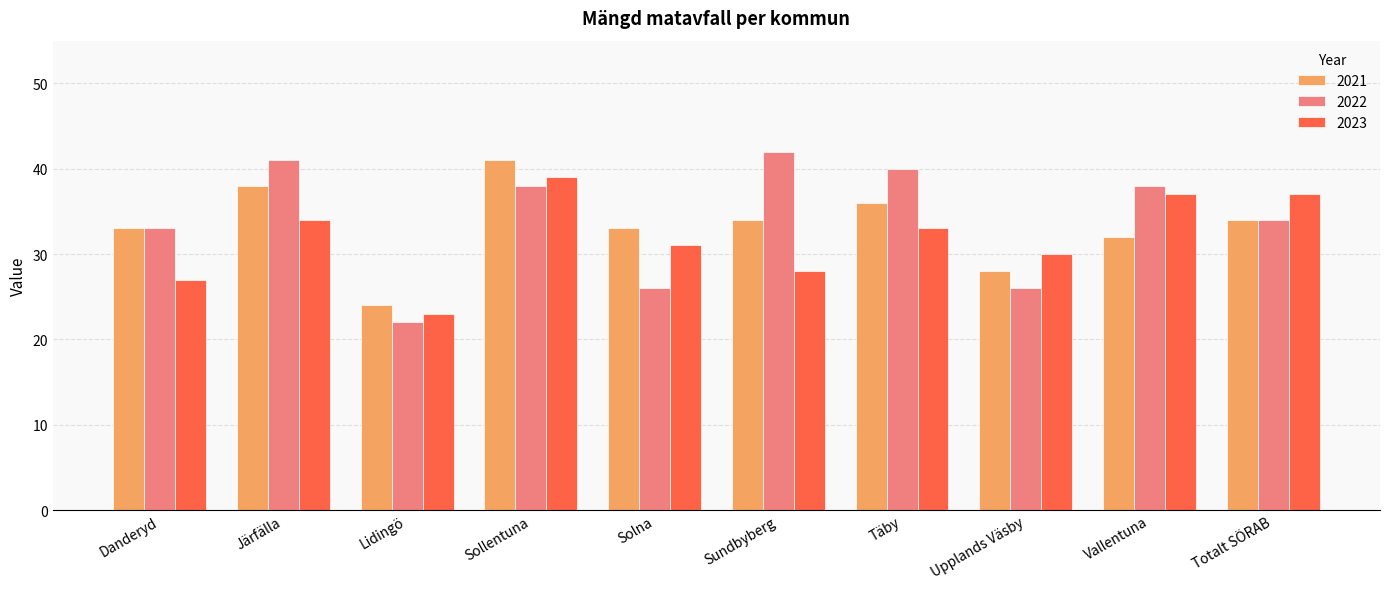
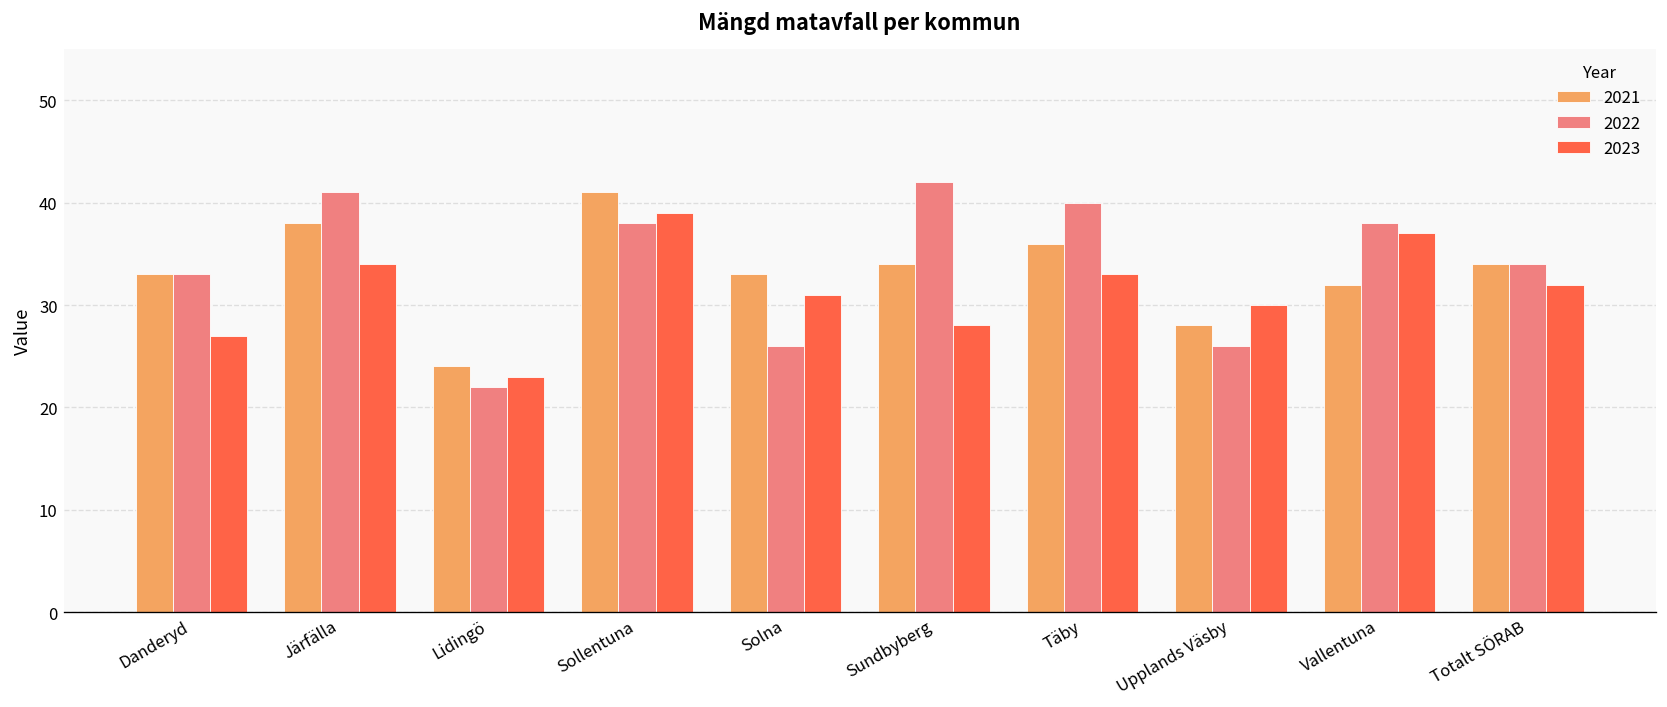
  {
    "2023": {
      "Danderyd": 27,
      "Järfälla": 34,
      "Lidingö": 23,
      "Sollentuna": 39,
      "Solna": 31,
      "Sundbyberg": 28,
      "Täby": 33,
      "Upplands Väsby": 30,
      "Vallentuna": 37,
-     "Totalt SÖRAB": 37
+     "Totalt SÖRAB": 32
    }
  }
